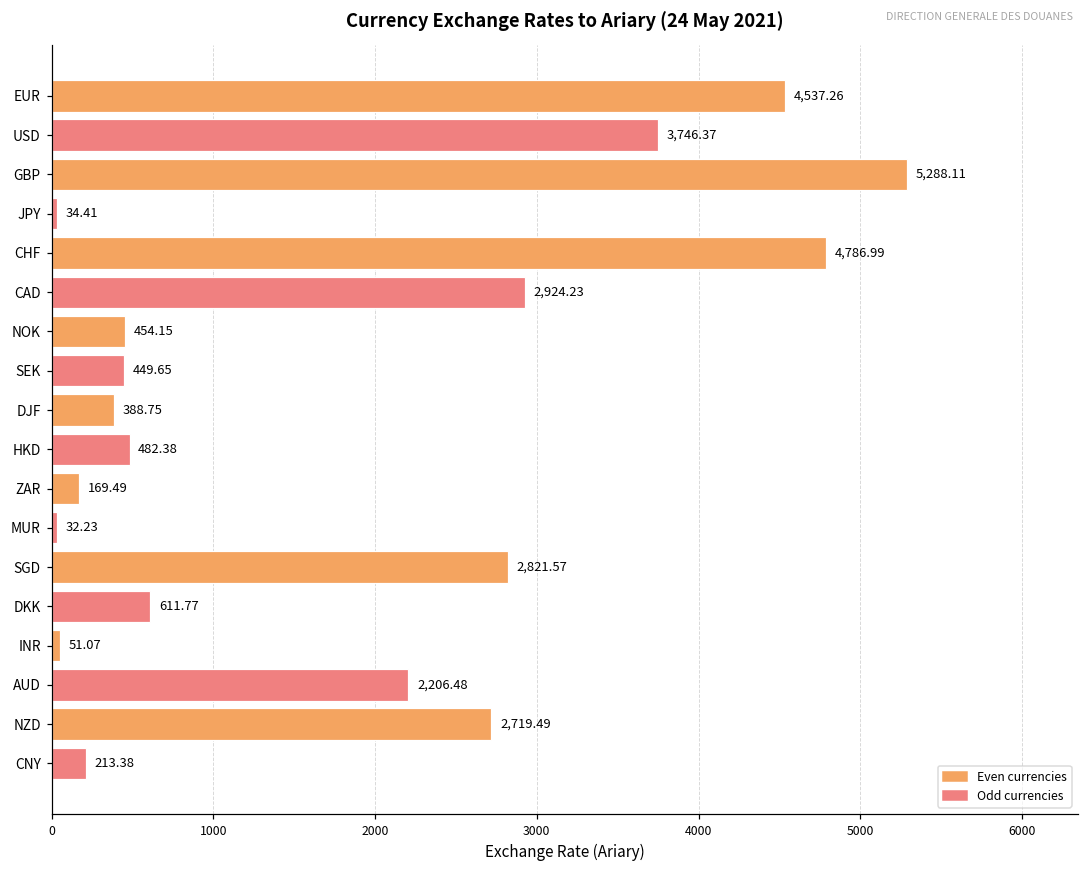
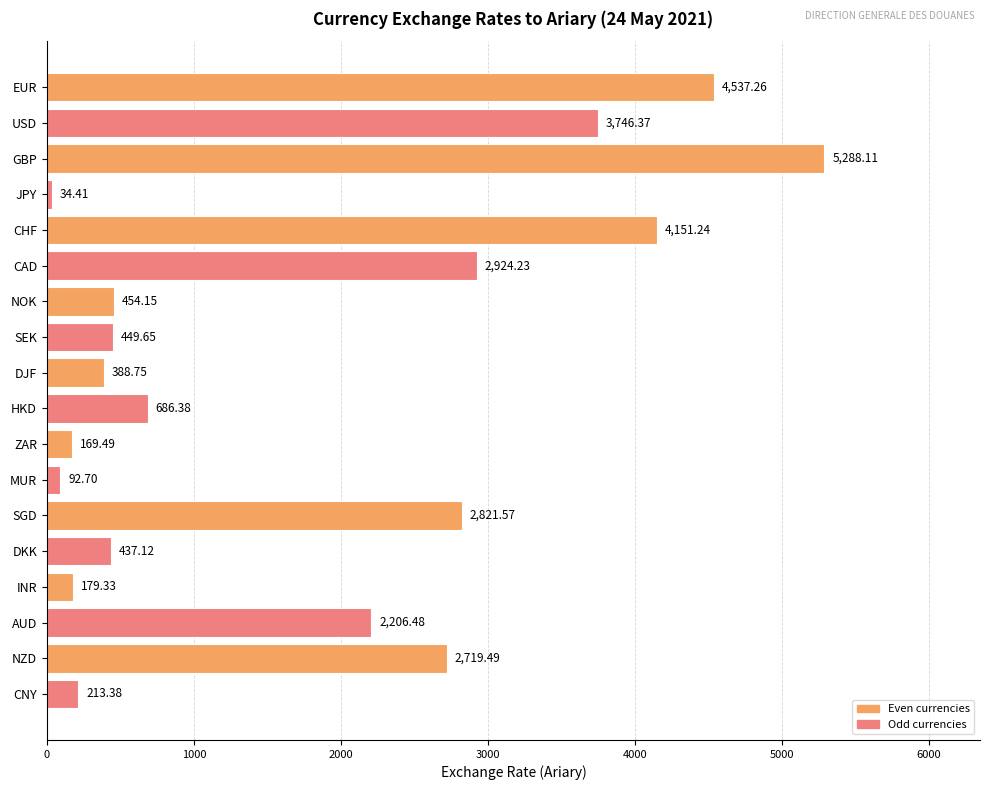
  {
    "EUR": "4,537.26",
    "USD": "3,746.37",
    "GBP": "5,288.11",
    "JPY": "34.41",
-   "CHF": "4,786.99",
+   "CHF": "4,151.24",
    "CAD": "2,924.23",
    "NOK": "454.15",
    "SEK": "449.65",
    "DJF": "388.75",
-   "HKD": "482.38",
+   "HKD": "686.38",
    "ZAR": "169.49",
-   "MUR": "32.23",
+   "MUR": "92.70",
    "SGD": "2,821.57",
-   "DKK": "611.77",
-   "INR": "51.07",
+   "DKK": "437.12",
+   "INR": "179.33",
    "AUD": "2,206.48",
    "NZD": "2,719.49",
    "CNY": "213.38"
  }
